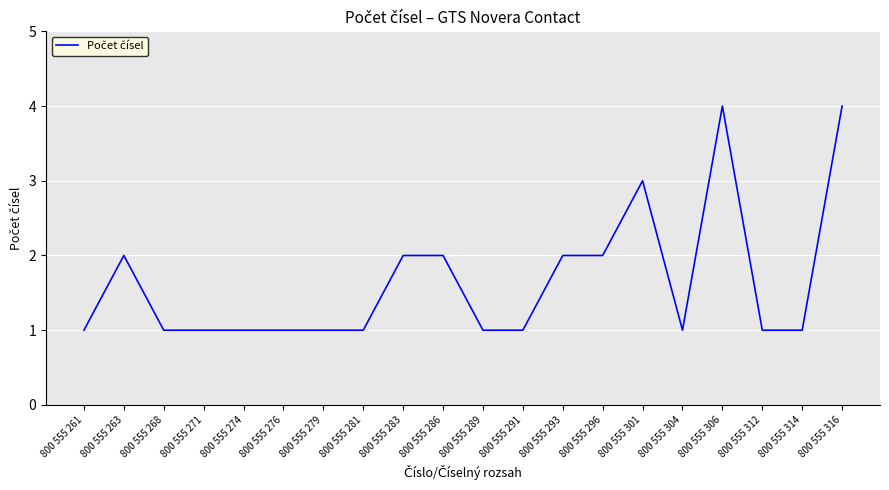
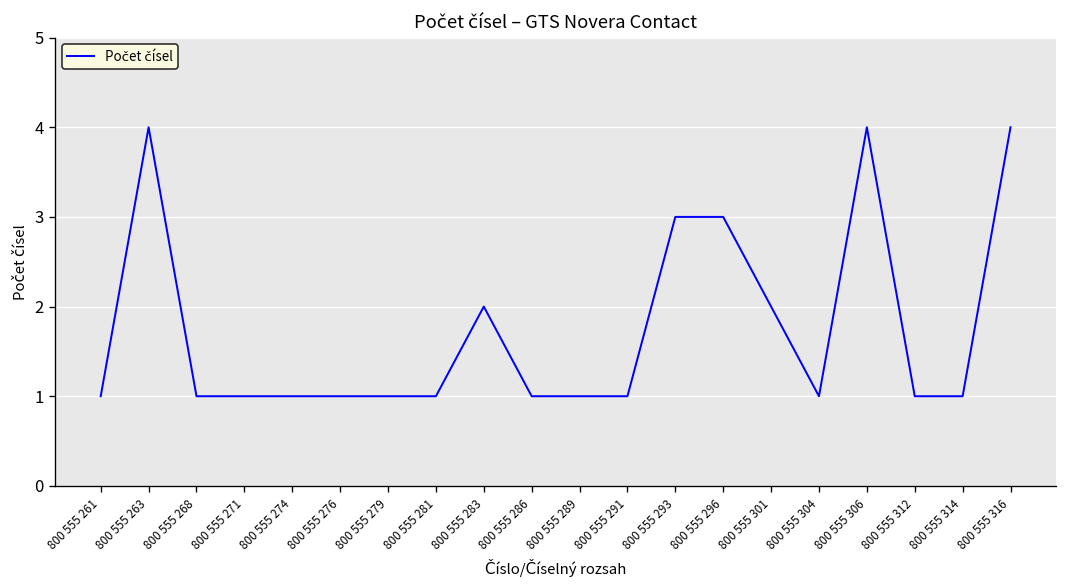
  {
    "800 555 261": 1,
-   "800 555 263": 2,
+   "800 555 263": 4,
    "800 555 268": 1,
    "800 555 271": 1,
    "800 555 274": 1,
    "800 555 276": 1,
    "800 555 279": 1,
    "800 555 281": 1,
    "800 555 283": 2,
-   "800 555 286": 2,
+   "800 555 286": 1,
    "800 555 289": 1,
    "800 555 291": 1,
-   "800 555 293": 2,
-   "800 555 296": 2,
-   "800 555 301": 3,
+   "800 555 293": 3,
+   "800 555 296": 3,
+   "800 555 301": 2,
    "800 555 304": 1,
    "800 555 306": 4,
    "800 555 312": 1,
    "800 555 314": 1,
    "800 555 316": 4
  }
